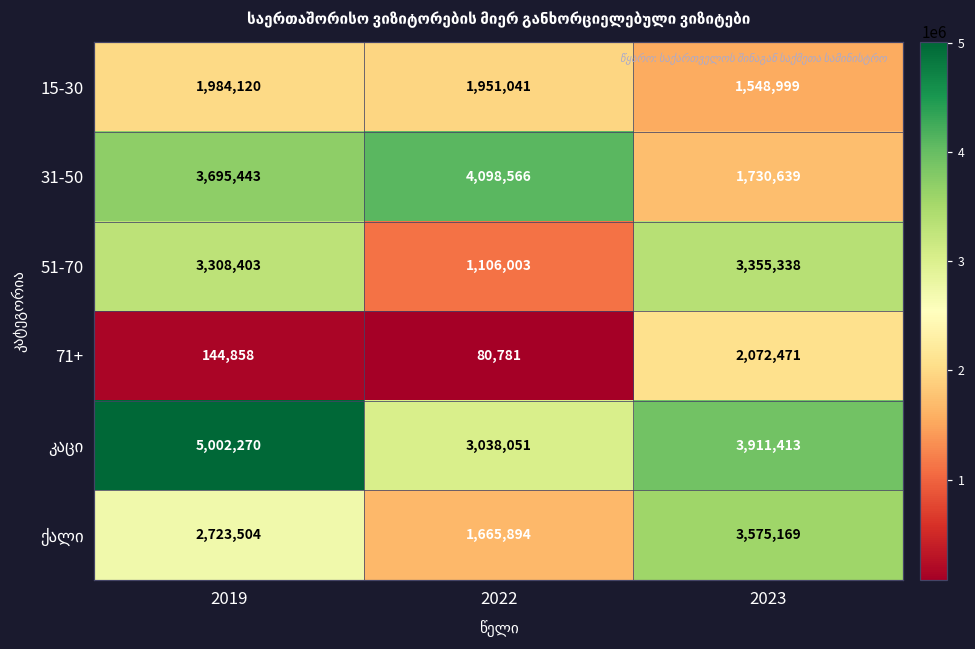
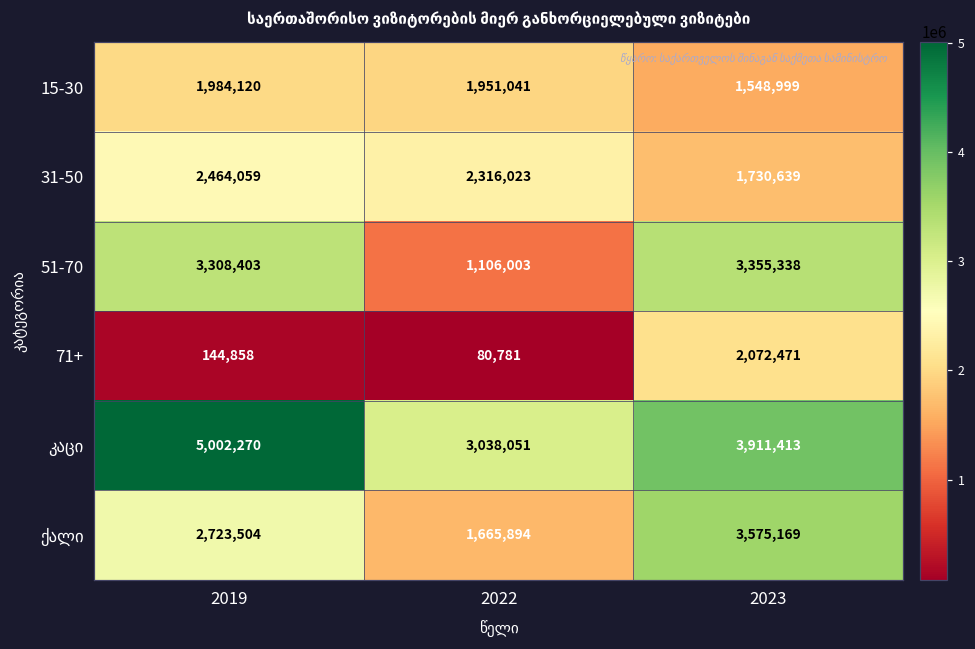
  {
    "15-30": {
      "2019": "1,984,120",
      "2022": "1,951,041"
    },
    "31-50": {
-     "2019": "3,695,443",
-     "2022": "4,098,566",
+     "2019": "2,464,059",
+     "2022": "2,316,023",
      "2023": "1,730,639"
    },
    "51-70": {
      "2019": "3,308,403",
      "2022": "1,106,003",
      "2023": "3,355,338"
    },
    "71+": {
      "2019": "144,858",
      "2022": "80,781",
      "2023": "2,072,471"
    },
    "კაცი": {
      "2019": "5,002,270",
      "2022": "3,038,051",
      "2023": "3,911,413"
    },
    "ქალი": {
      "2019": "2,723,504",
      "2022": "1,665,894",
      "2023": "3,575,169"
    }
  }
